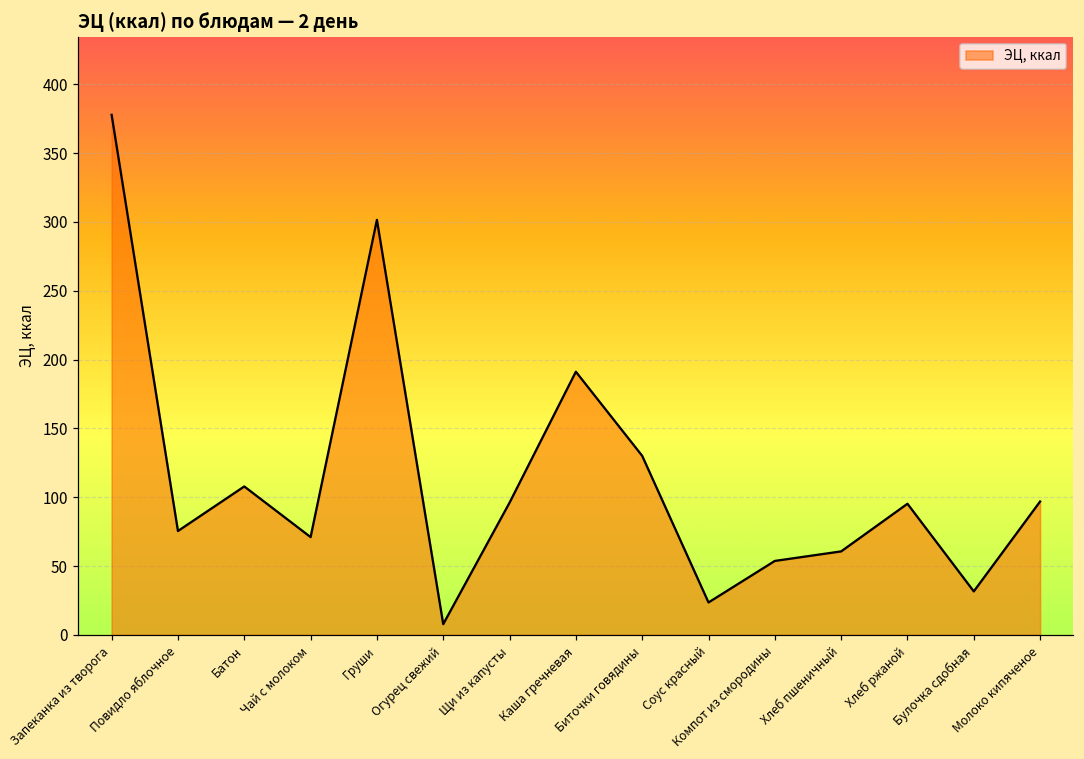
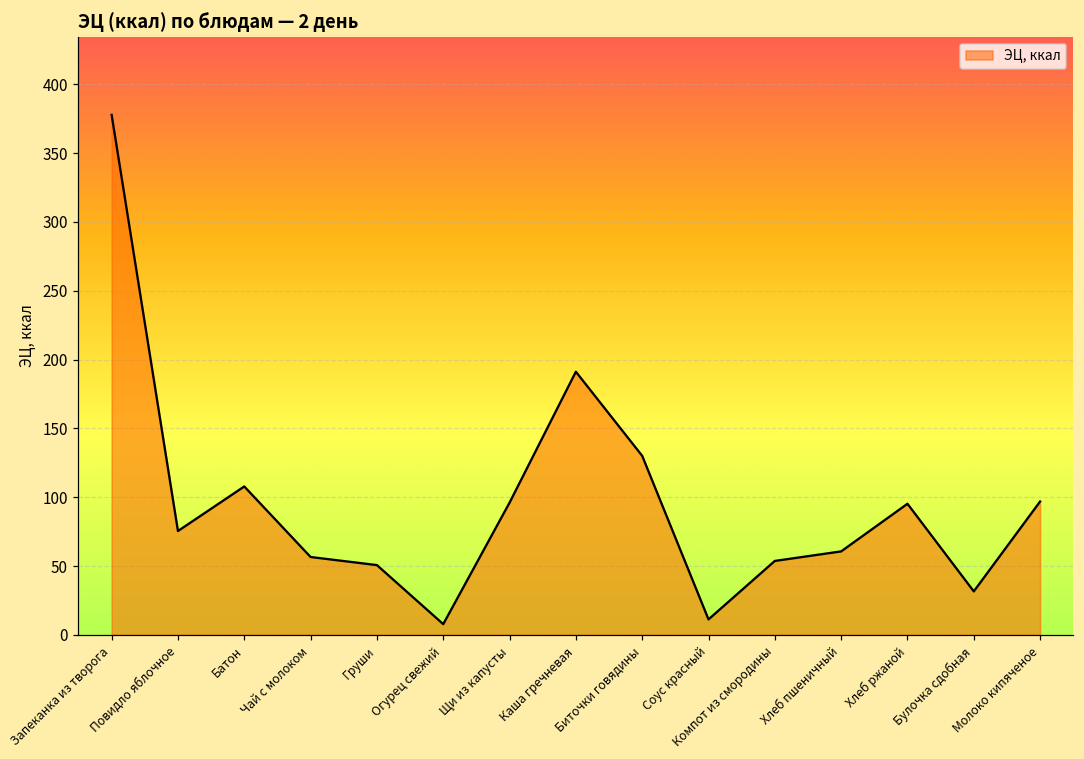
  {
    "Запеканка из творога": 378,
    "Повидло яблочное": 75,
    "Батон": 108,
-   "Чай с молоком": 71,
-   "Груши": 301,
+   "Чай с молоком": 57,
+   "Груши": 51,
    "Огурец свежий": 8,
    "Щи из капусты": 96,
    "Каша гречневая": 191,
    "Биточки говядины": 130,
-   "Соус красный": 24,
+   "Соус красный": 11,
    "Компот из смородины": 54,
    "Хлеб пшеничный": 61,
    "Хлеб ржаной": 95,
    "Булочка сдобная": 32,
    "Молоко кипяченое": 97
  }
